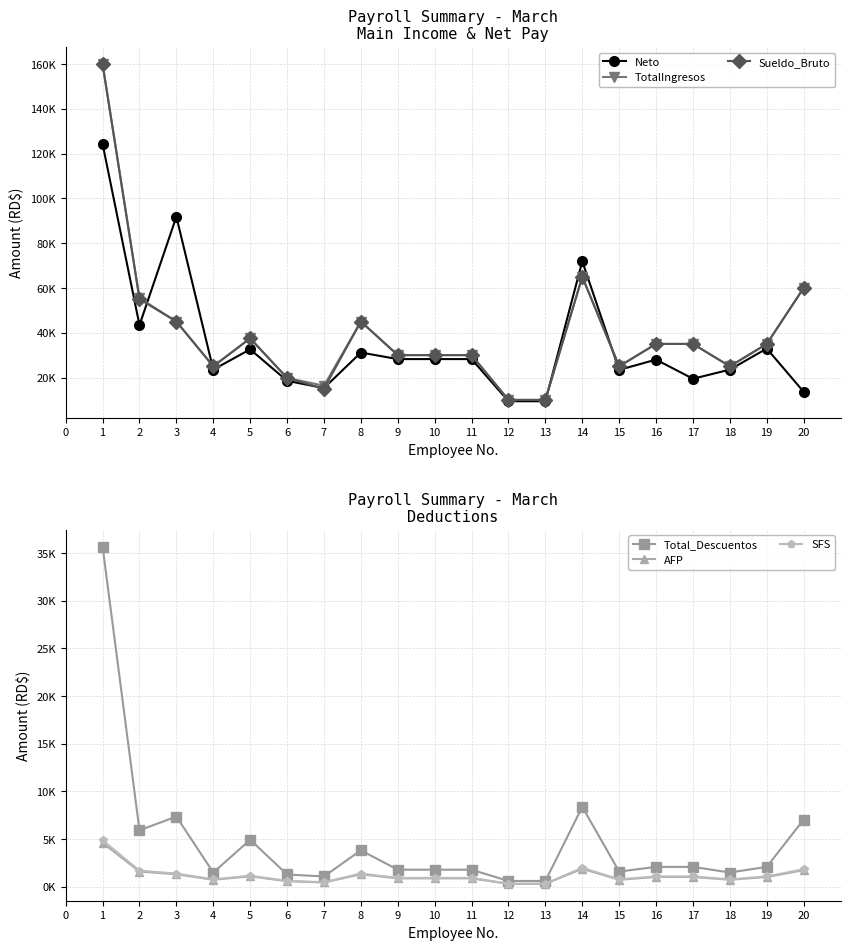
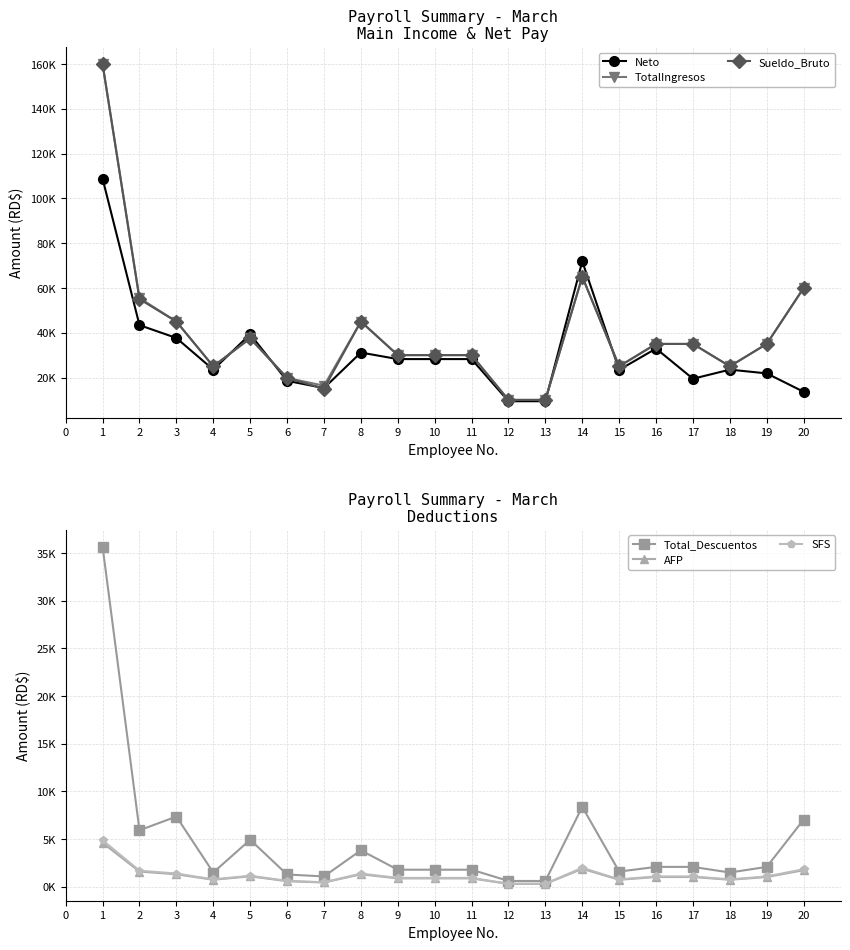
  {
    "Payroll Summary - March Main Income & Net Pay": {
      "Neto": {
-       "1": 124000,
+       "1": 109000,
        "2": 43000,
-       "3": 92000,
+       "3": 38000,
        "4": 24000,
-       "5": 33000,
+       "5": 39000,
        "6": 19000,
        "8": 31000,
        "9": 28000,
        "10": 28000,
        "11": 28000,
        "14": 72000,
        "15": 23000,
-       "16": 28000,
+       "16": 33000,
        "17": 19000,
        "18": 24000,
-       "19": 33000,
+       "19": 22000,
        "20": 14000
      }
    }
  }
